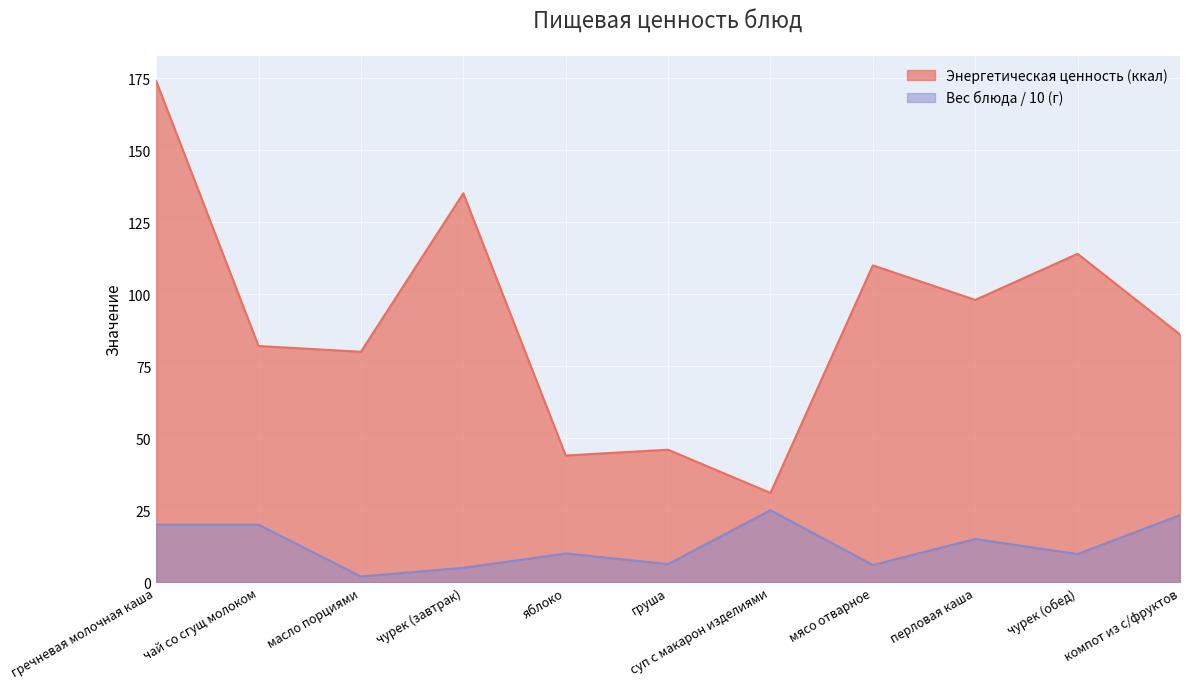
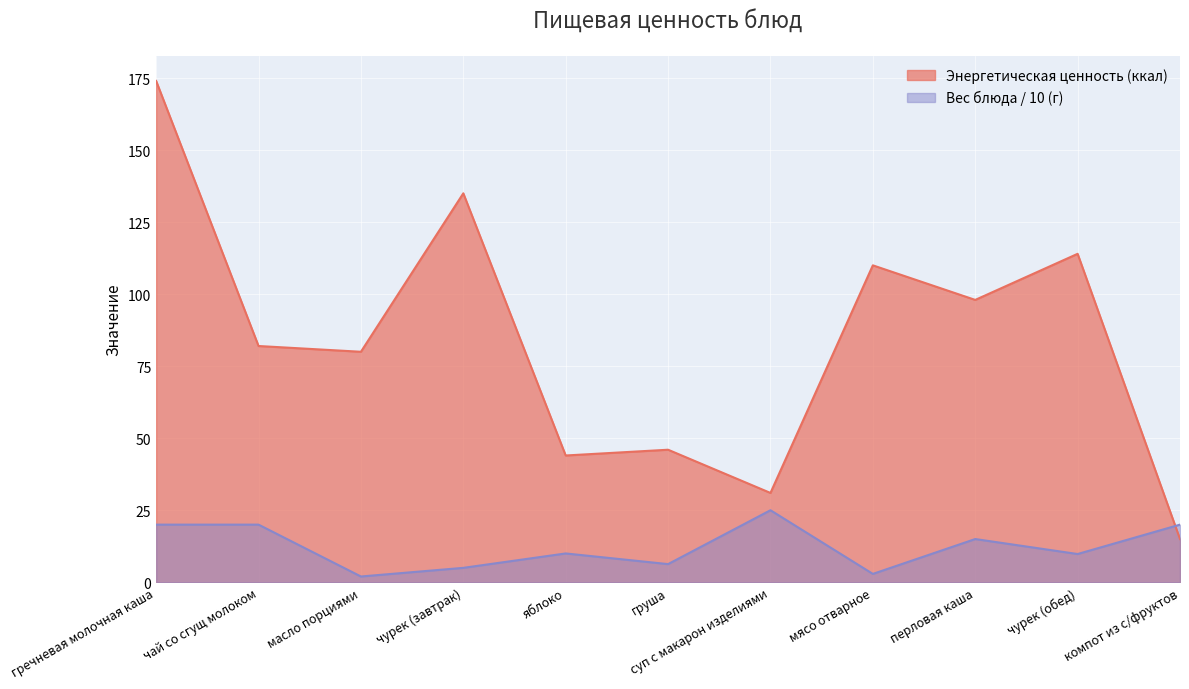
  {
    "Энергетическая ценность (ккал)": {
      "гречневая молочная каша": 174,
      "чай со сгущ молоком": 82,
      "масло порциями": 80,
      "чурек (завтрак)": 135,
      "яблоко": 44,
      "груша": 46,
      "суп с макарон изделиями": 31,
      "мясо отварное": 110,
      "перловая каша": 98,
      "чурек (обед)": 114,
-     "компот из с/фруктов": 86
+     "компот из с/фруктов": 15
    },
    "Вес блюда / 10 (г)": {
      "гречневая молочная каша": 20,
      "чай со сгущ молоком": 20,
      "масло порциями": 2,
      "чурек (завтрак)": 5,
      "яблоко": 10,
      "груша": 6,
      "суп с макарон изделиями": 25,
-     "мясо отварное": 6,
+     "мясо отварное": 3,
      "перловая каша": 15,
      "чурек (обед)": 10,
-     "компот из с/фруктов": 23
+     "компот из с/фруктов": 20
    }
  }
